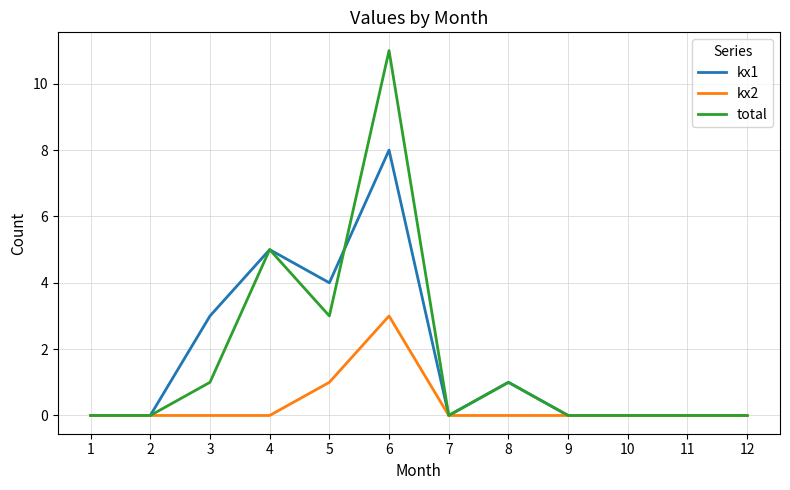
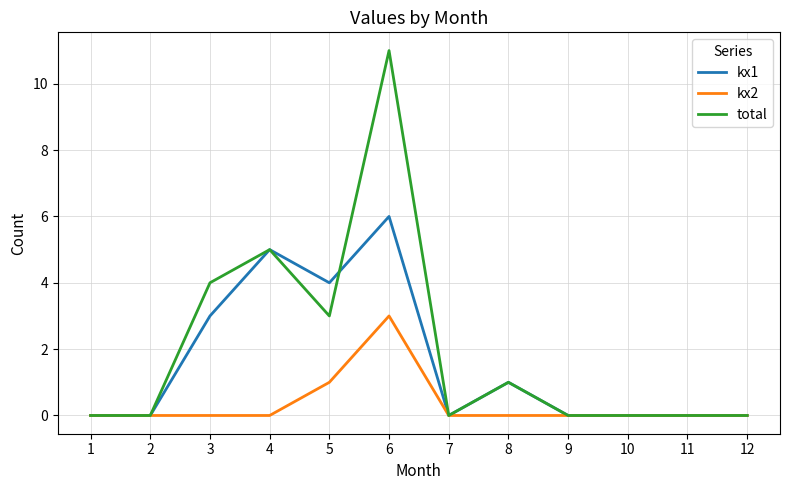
  {
    "kx1": {
      "3": 3,
      "5": 4,
-     "6": 8
+     "6": 6
    },
    "kx2": {
      "3": 0,
      "4": 0,
      "5": 1,
      "6": 3,
      "8": 0
    },
    "total": {
-     "3": 1,
+     "3": 4,
      "5": 3,
      "6": 11
    }
  }
